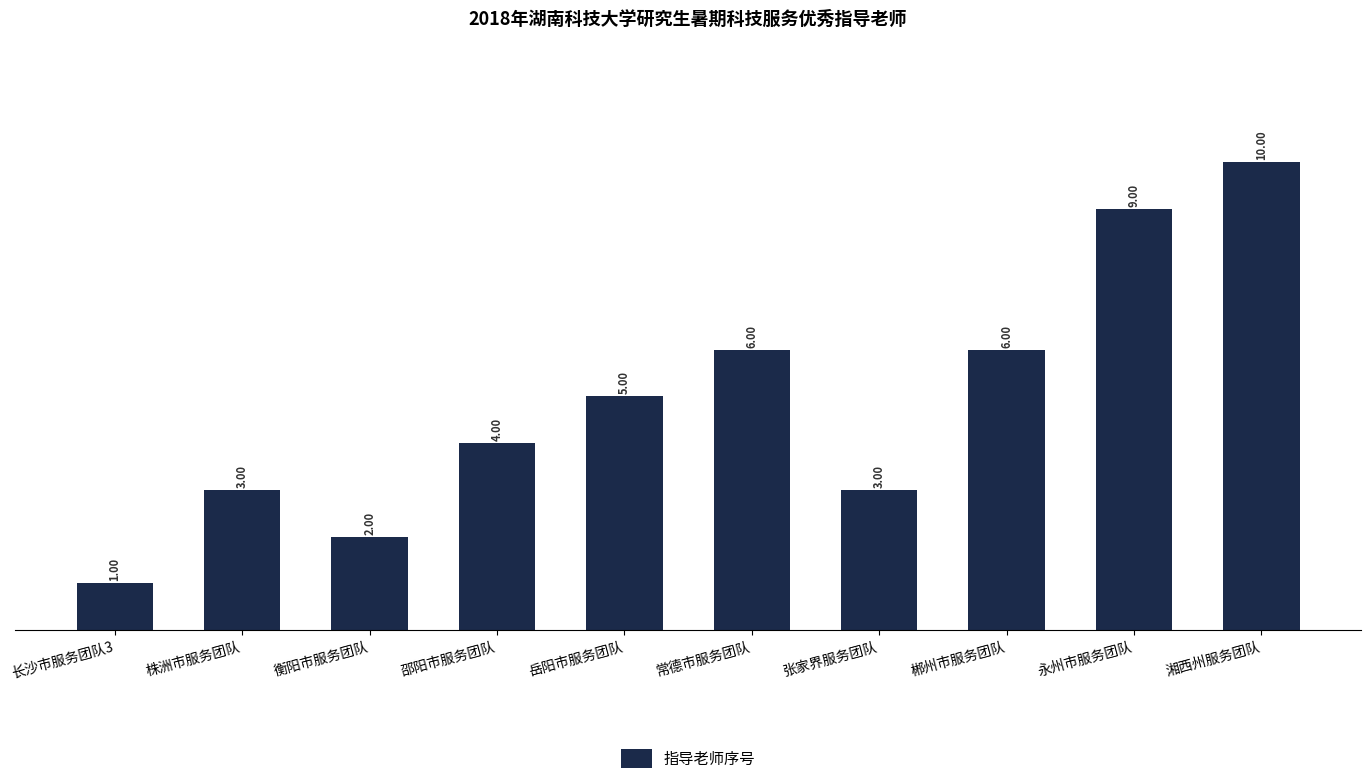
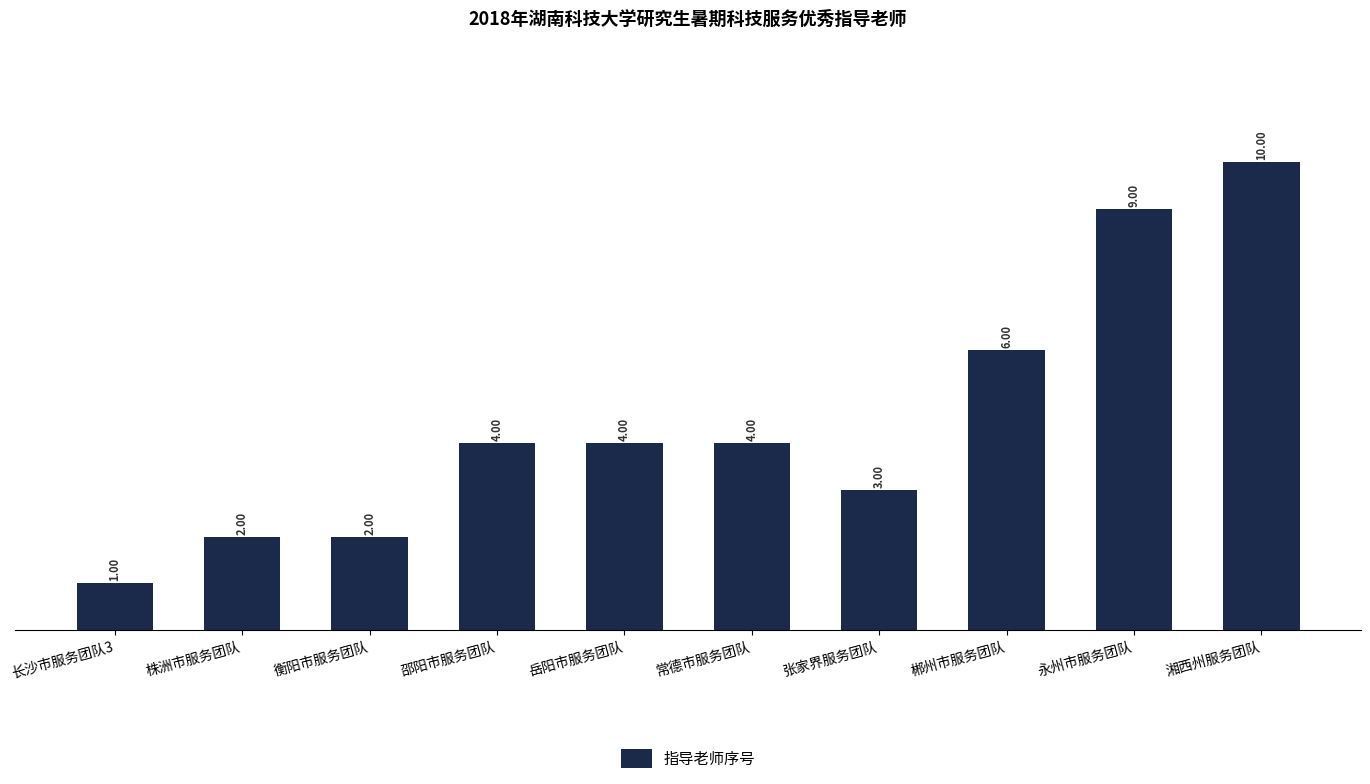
  {
    "长沙市服务团队3": 1.00,
-   "株洲市服务团队": 3.00,
+   "株洲市服务团队": 2.00,
    "衡阳市服务团队": 2.00,
    "邵阳市服务团队": 4.00,
-   "岳阳市服务团队": 5.00,
-   "常德市服务团队": 6.00,
+   "岳阳市服务团队": 4.00,
+   "常德市服务团队": 4.00,
    "张家界服务团队": 3.00,
    "郴州市服务团队": 6.00,
    "永州市服务团队": 9.00,
    "湘西州服务团队": 10.00
  }
